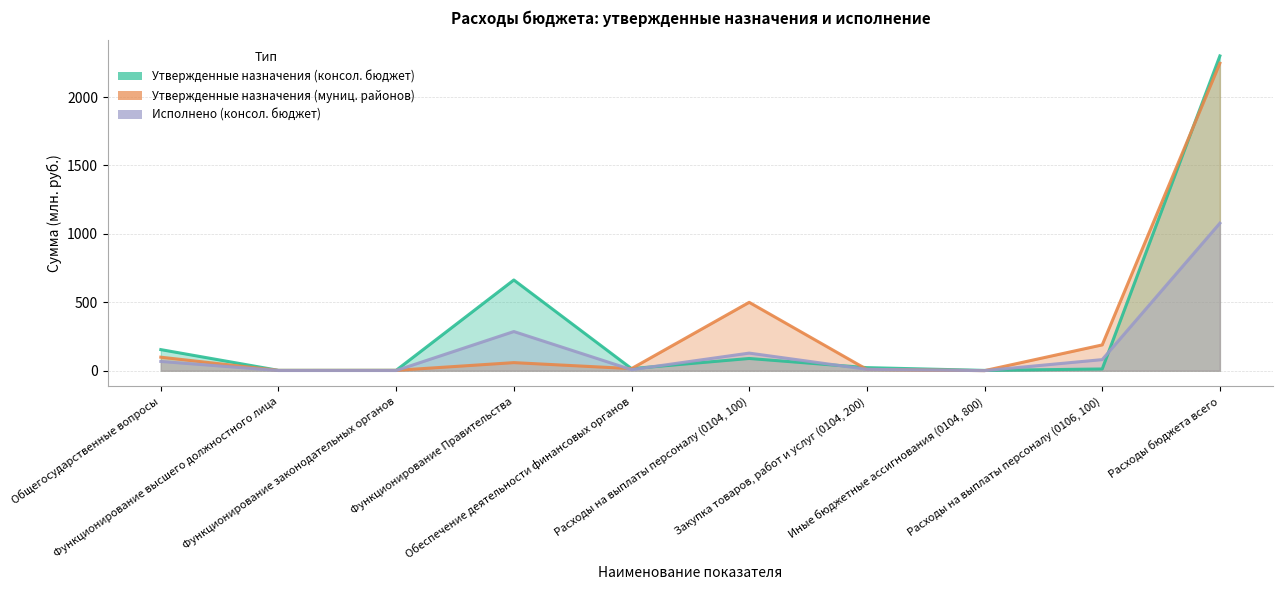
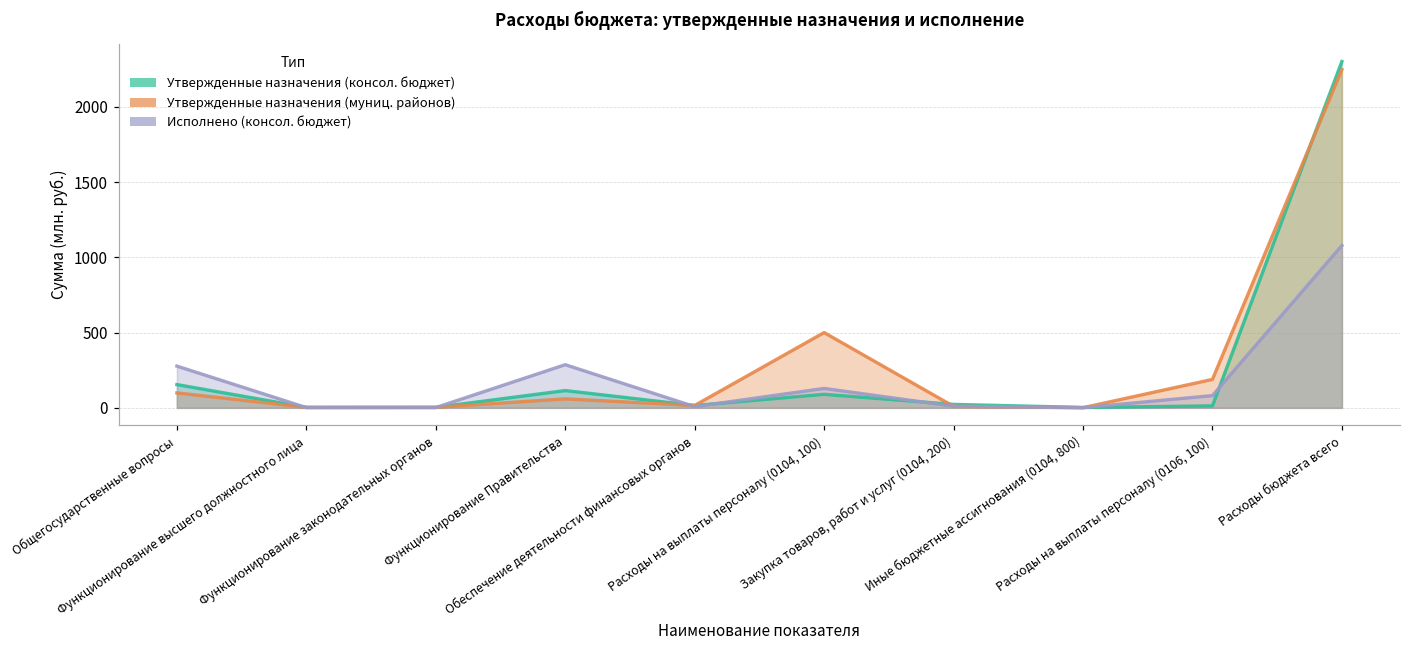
  {
    "Утвержденные назначения (консол. бюджет)": {
      "Общегосударственные вопросы": 150,
-     "Функционирование Правительства": 660,
+     "Функционирование Правительства": 110,
      "Расходы на выплаты персоналу (0104, 100)": 90,
      "Расходы на выплаты персоналу (0106, 100)": 10,
      "Расходы бюджета всего": 2300
    },
    "Утвержденные назначения (муниц. районов)": {
      "Общегосударственные вопросы": 100,
      "Функционирование Правительства": 60,
      "Расходы на выплаты персоналу (0104, 100)": 500,
      "Расходы на выплаты персоналу (0106, 100)": 190,
      "Расходы бюджета всего": 2250
    },
    "Исполнено (консол. бюджет)": {
-     "Общегосударственные вопросы": 70,
+     "Общегосударственные вопросы": 280,
      "Функционирование Правительства": 290,
      "Расходы на выплаты персоналу (0104, 100)": 130,
      "Расходы на выплаты персоналу (0106, 100)": 80,
      "Расходы бюджета всего": 1080
    }
  }
